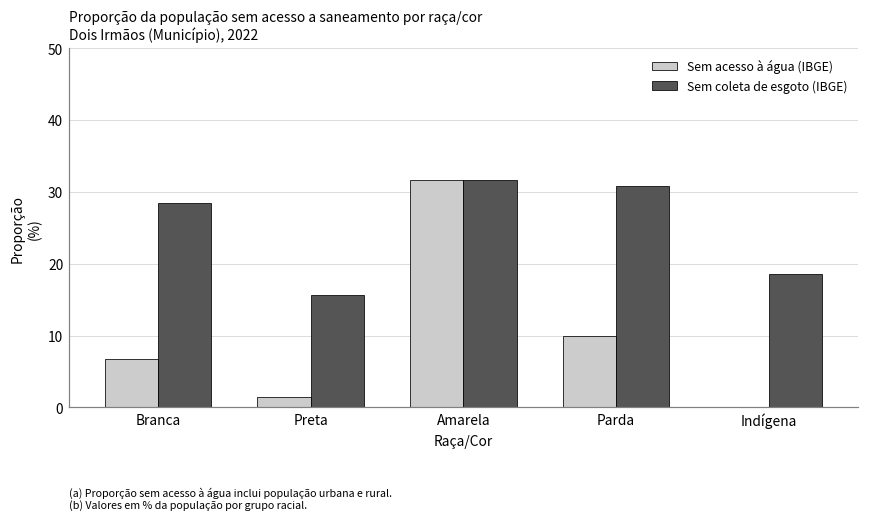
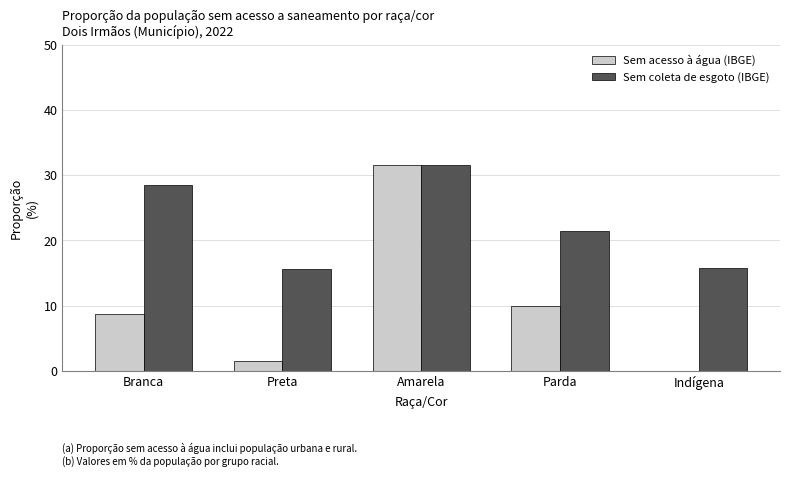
  {
    "Sem acesso à água (IBGE)": {
-     "Branca": 7,
+     "Branca": 9,
      "Preta": 2,
      "Amarela": 32,
      "Parda": 10,
      "Indígena": 0
    },
    "Sem coleta de esgoto (IBGE)": {
      "Branca": 28,
      "Preta": 16,
      "Amarela": 32,
-     "Parda": 31,
-     "Indígena": 19
+     "Parda": 21,
+     "Indígena": 16
    }
  }
